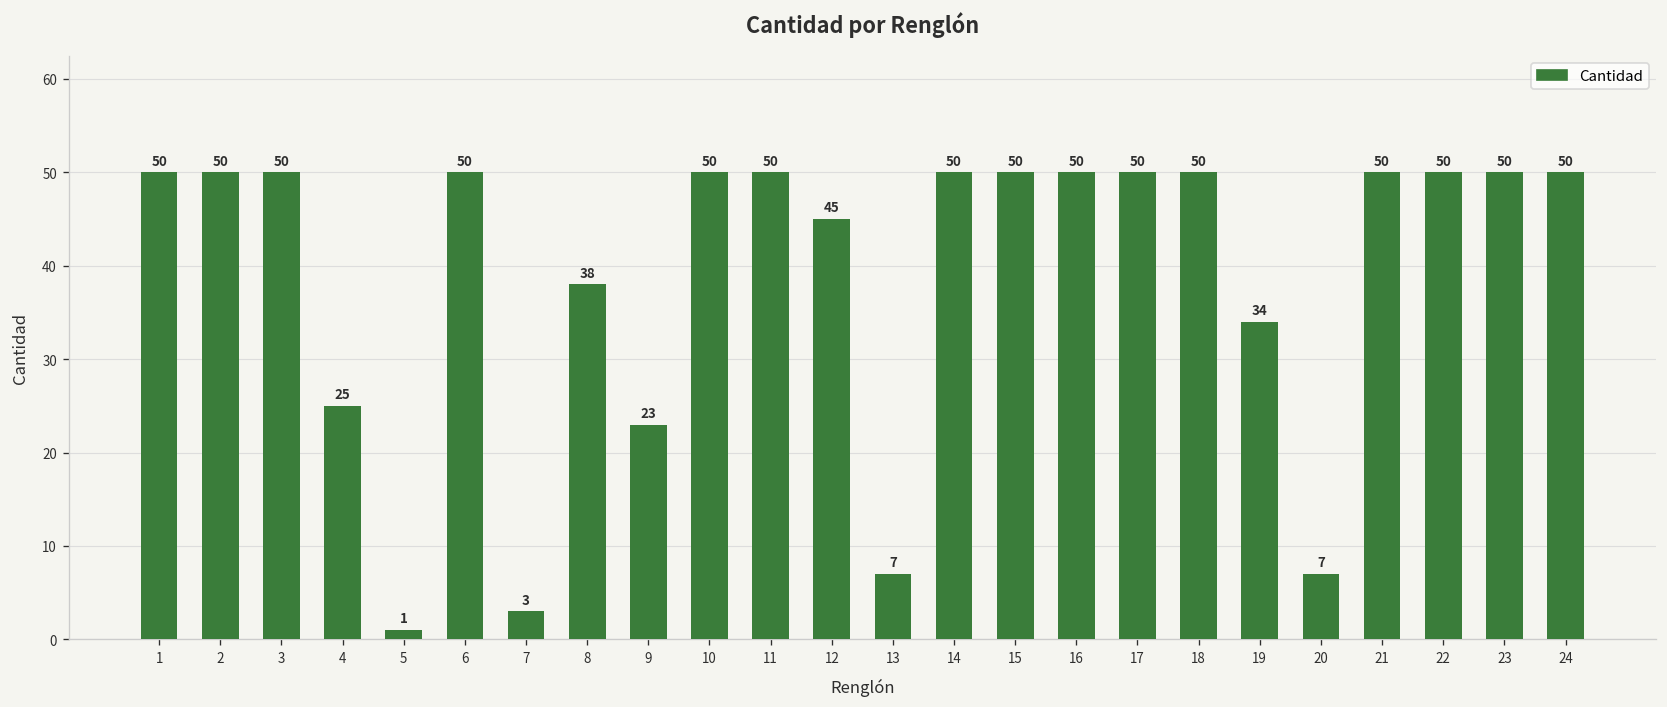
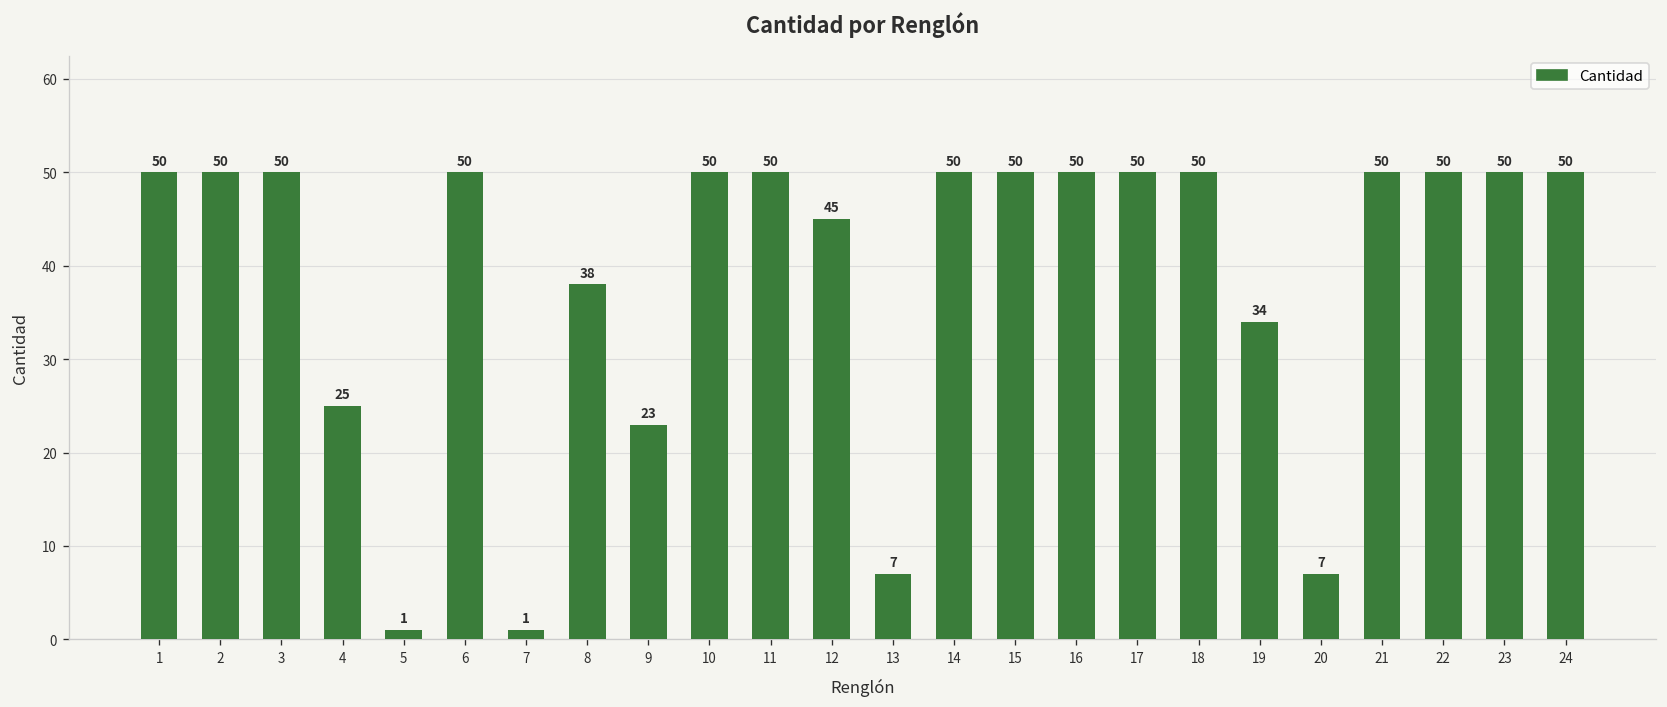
  {
    "1": 50,
    "2": 50,
    "3": 50,
    "4": 25,
    "5": 1,
    "6": 50,
-   "7": 3,
+   "7": 1,
    "8": 38,
    "9": 23,
    "10": 50,
    "11": 50,
    "12": 45,
    "13": 7,
    "14": 50,
    "15": 50,
    "16": 50,
    "17": 50,
    "18": 50,
    "19": 34,
    "20": 7,
    "21": 50,
    "22": 50,
    "23": 50,
    "24": 50
  }
